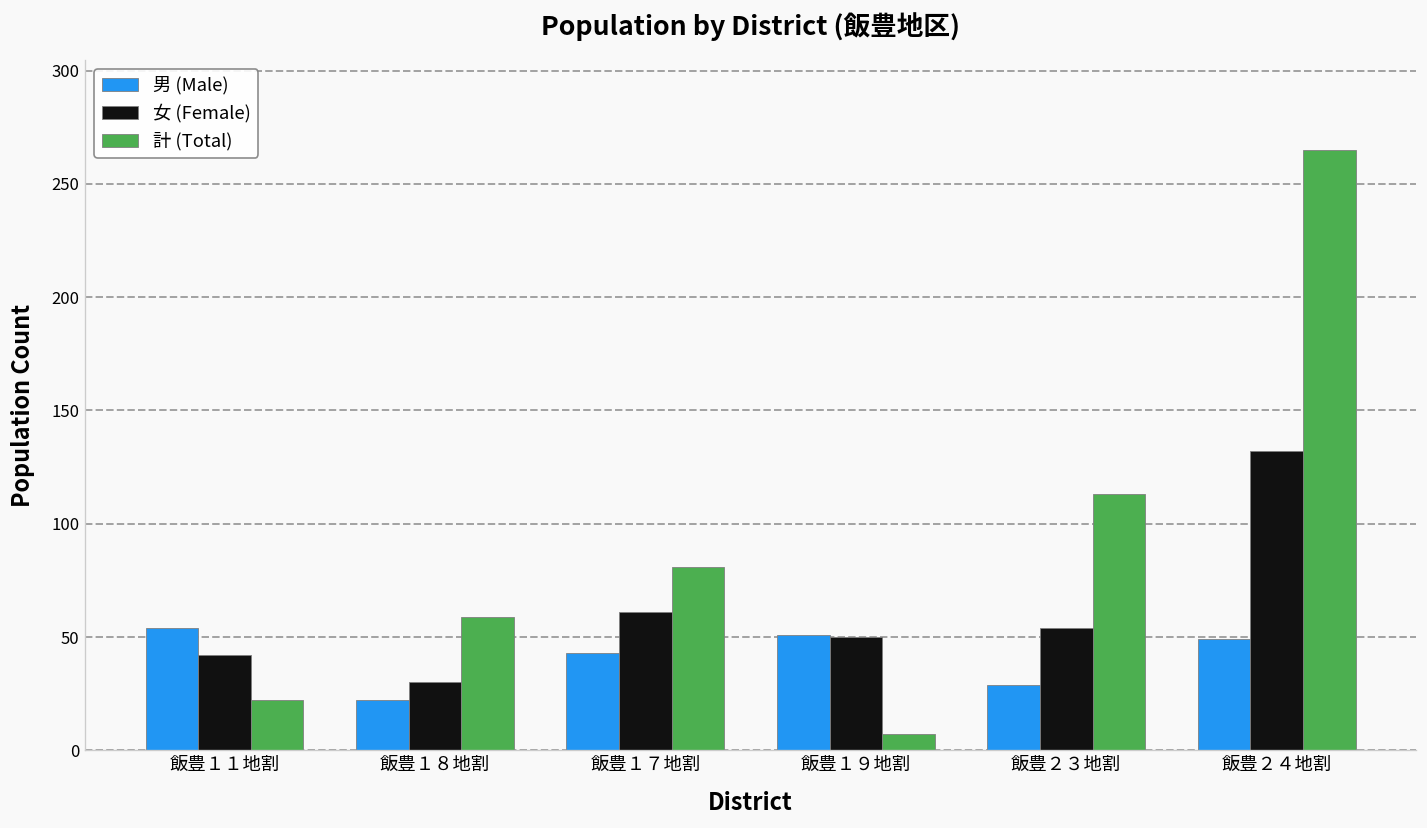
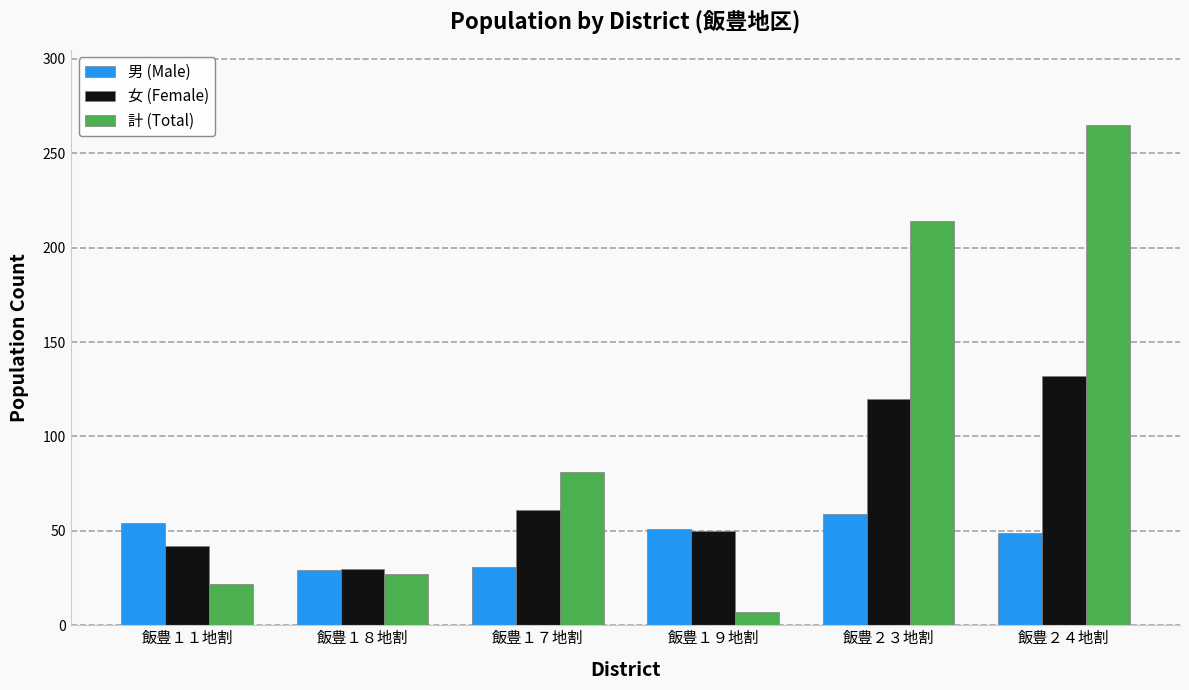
  {
    "男 (Male)": {
      "飯豊１１地割": 54,
-     "飯豊１８地割": 22,
-     "飯豊１７地割": 43,
+     "飯豊１８地割": 29,
+     "飯豊１７地割": 31,
      "飯豊１９地割": 51,
-     "飯豊２３地割": 29,
+     "飯豊２３地割": 59,
      "飯豊２４地割": 49
    },
    "女 (Female)": {
      "飯豊１１地割": 42,
      "飯豊１８地割": 30,
      "飯豊１７地割": 61,
      "飯豊１９地割": 50,
-     "飯豊２３地割": 54,
+     "飯豊２３地割": 120,
      "飯豊２４地割": 132
    },
    "計 (Total)": {
      "飯豊１１地割": 22,
-     "飯豊１８地割": 59,
+     "飯豊１８地割": 27,
      "飯豊１７地割": 81,
      "飯豊１９地割": 7,
-     "飯豊２３地割": 113,
+     "飯豊２３地割": 214,
      "飯豊２４地割": 265
    }
  }
